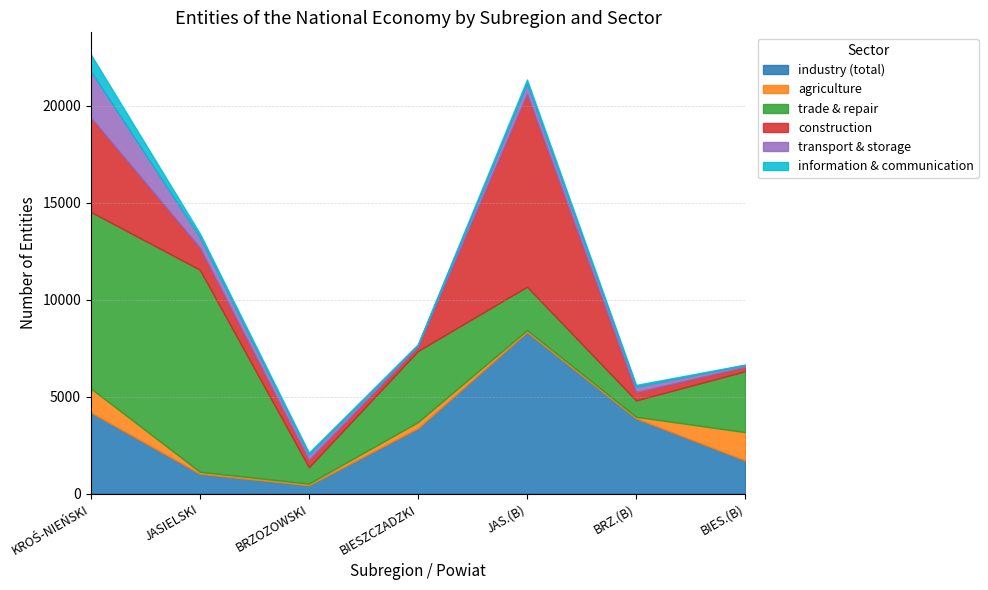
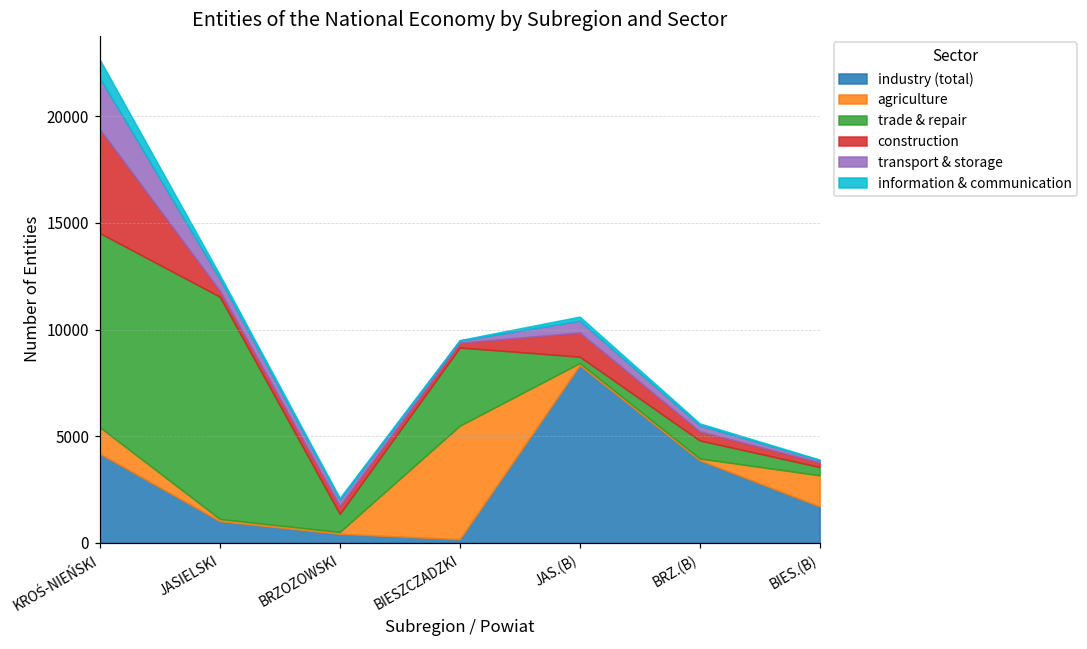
  {
    "industry (total)": {
      "KROŚ-NIEŃSKI": 4200,
-     "BIESZCZADZKI": 3400,
+     "BIESZCZADZKI": 200,
      "BIES.(B)": 1700
    },
    "agriculture": {
      "KROŚ-NIEŃSKI": 1200,
-     "BIESZCZADZKI": 300,
+     "BIESZCZADZKI": 5300,
      "BIES.(B)": 1500
    },
    "trade & repair": {
      "KROŚ-NIEŃSKI": 9100,
      "JASIELSKI": 10400,
      "BRZOZOWSKI": 800,
      "BIESZCZADZKI": 3700,
-     "JAS.(B)": 2200,
+     "JAS.(B)": 300,
      "BRZ.(B)": 800,
-     "BIES.(B)": 3100
+     "BIES.(B)": 400
    },
    "construction": {
      "KROŚ-NIEŃSKI": 4900,
-     "JASIELSKI": 1100,
+     "JASIELSKI": 300,
      "BRZOZOWSKI": 400,
-     "JAS.(B)": 9900,
+     "JAS.(B)": 1100,
      "BRZ.(B)": 400
    },
    "transport & storage": {
      "KROŚ-NIEŃSKI": 2400,
      "JASIELSKI": 600,
      "JAS.(B)": 600
    },
    "information & communication": {
      "KROŚ-NIEŃSKI": 900,
      "JASIELSKI": 200,
      "JAS.(B)": 200
    }
  }
